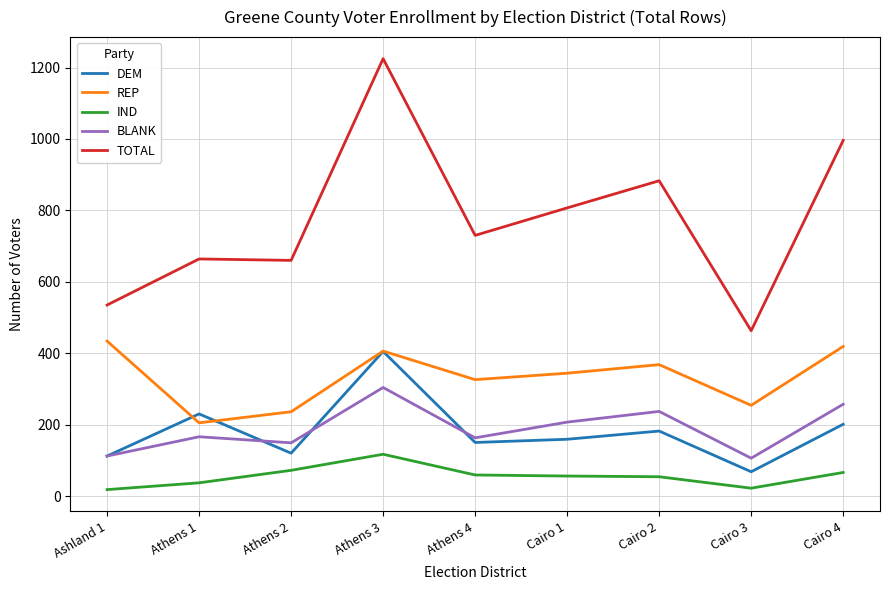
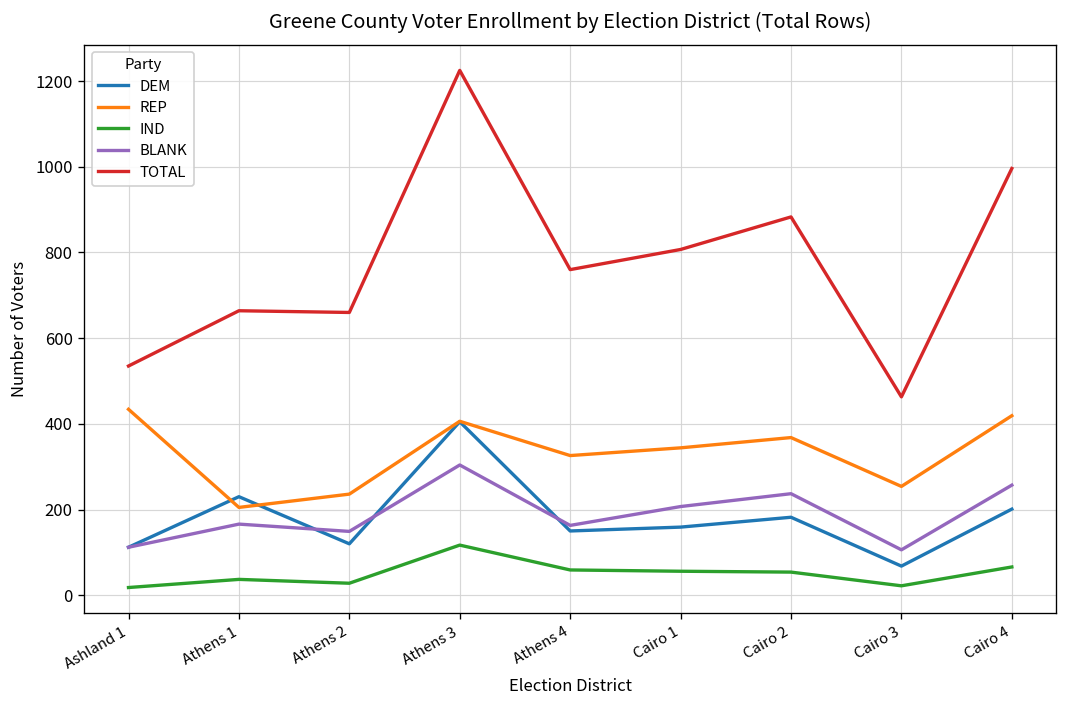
  {
    "DEM": {
      "Athens 1": 230,
      "Athens 2": 120,
      "Athens 4": 150,
      "Cairo 1": 160,
      "Cairo 2": 180,
      "Cairo 3": 70,
      "Cairo 4": 200
    },
    "REP": {
      "Ashland 1": 430,
      "Athens 1": 210,
      "Athens 2": 240,
      "Athens 4": 330,
      "Cairo 1": 340,
      "Cairo 2": 370,
      "Cairo 3": 250,
      "Cairo 4": 420
    },
    "IND": {
      "Ashland 1": 20,
      "Athens 1": 40,
-     "Athens 2": 70,
+     "Athens 2": 30,
      "Athens 3": 120,
      "Athens 4": 60,
      "Cairo 1": 60,
      "Cairo 2": 50,
      "Cairo 3": 20,
      "Cairo 4": 70
    },
    "BLANK": {
      "Athens 1": 170,
      "Athens 2": 150,
      "Athens 3": 300,
      "Athens 4": 160,
      "Cairo 1": 210,
      "Cairo 2": 240,
      "Cairo 3": 110,
      "Cairo 4": 260
    },
    "TOTAL": {
      "Ashland 1": 540,
      "Athens 1": 660,
      "Athens 2": 660,
      "Athens 3": 1230,
-     "Athens 4": 730,
+     "Athens 4": 760,
      "Cairo 1": 810,
      "Cairo 2": 880,
      "Cairo 3": 460,
      "Cairo 4": 1000
    }
  }
